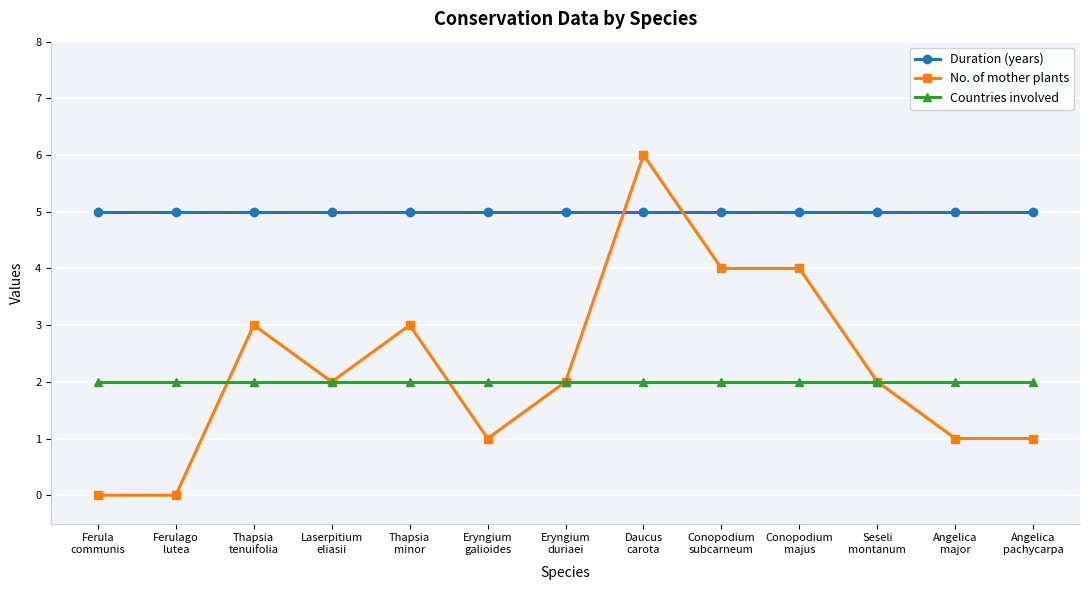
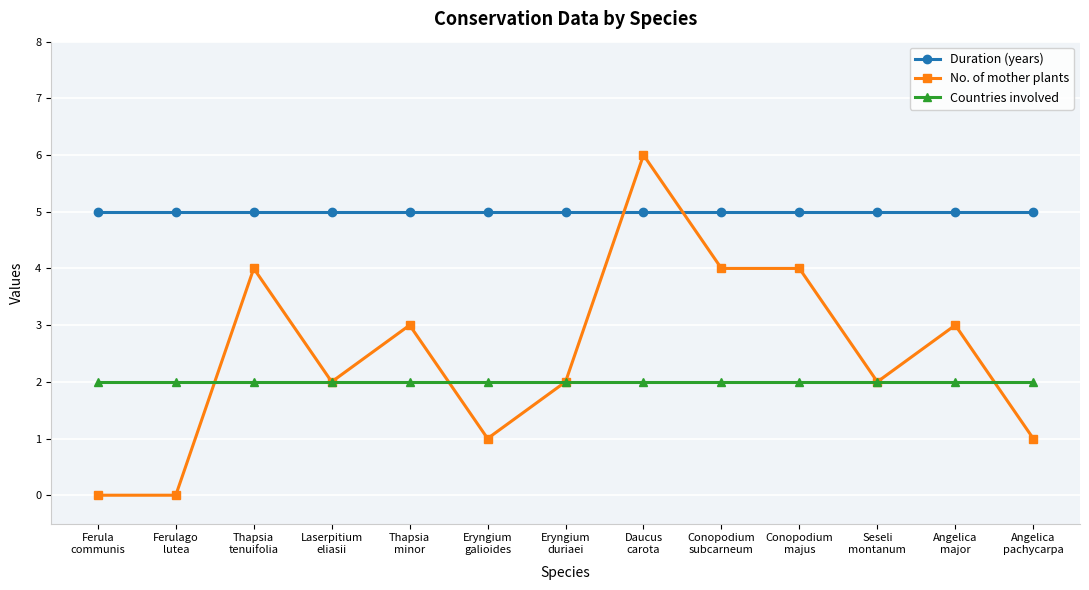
  {
    "Duration (years)": {
      "Ferula communis": 5,
      "Ferulago lutea": 5,
      "Thapsia tenuifolia": 5,
      "Laserpitium eliasii": 5,
      "Thapsia minor": 5,
      "Eryngium galioides": 5,
      "Eryngium duriaei": 5,
      "Daucus carota": 5,
      "Conopodium subcarneum": 5,
      "Conopodium majus": 5,
      "Seseli montanum": 5,
      "Angelica major": 5,
      "Angelica pachycarpa": 5
    },
    "No. of mother plants": {
      "Ferula communis": 0,
      "Ferulago lutea": 0,
-     "Thapsia tenuifolia": 3,
+     "Thapsia tenuifolia": 4,
      "Thapsia minor": 3,
      "Eryngium galioides": 1,
      "Daucus carota": 6,
      "Conopodium subcarneum": 4,
      "Conopodium majus": 4,
-     "Angelica major": 1,
+     "Angelica major": 3,
      "Angelica pachycarpa": 1
    },
    "Countries involved": {
      "Ferula communis": 2,
      "Ferulago lutea": 2,
      "Thapsia tenuifolia": 2,
      "Thapsia minor": 2,
      "Eryngium galioides": 2,
      "Daucus carota": 2,
      "Conopodium subcarneum": 2,
      "Conopodium majus": 2,
      "Angelica major": 2,
      "Angelica pachycarpa": 2
    }
  }
